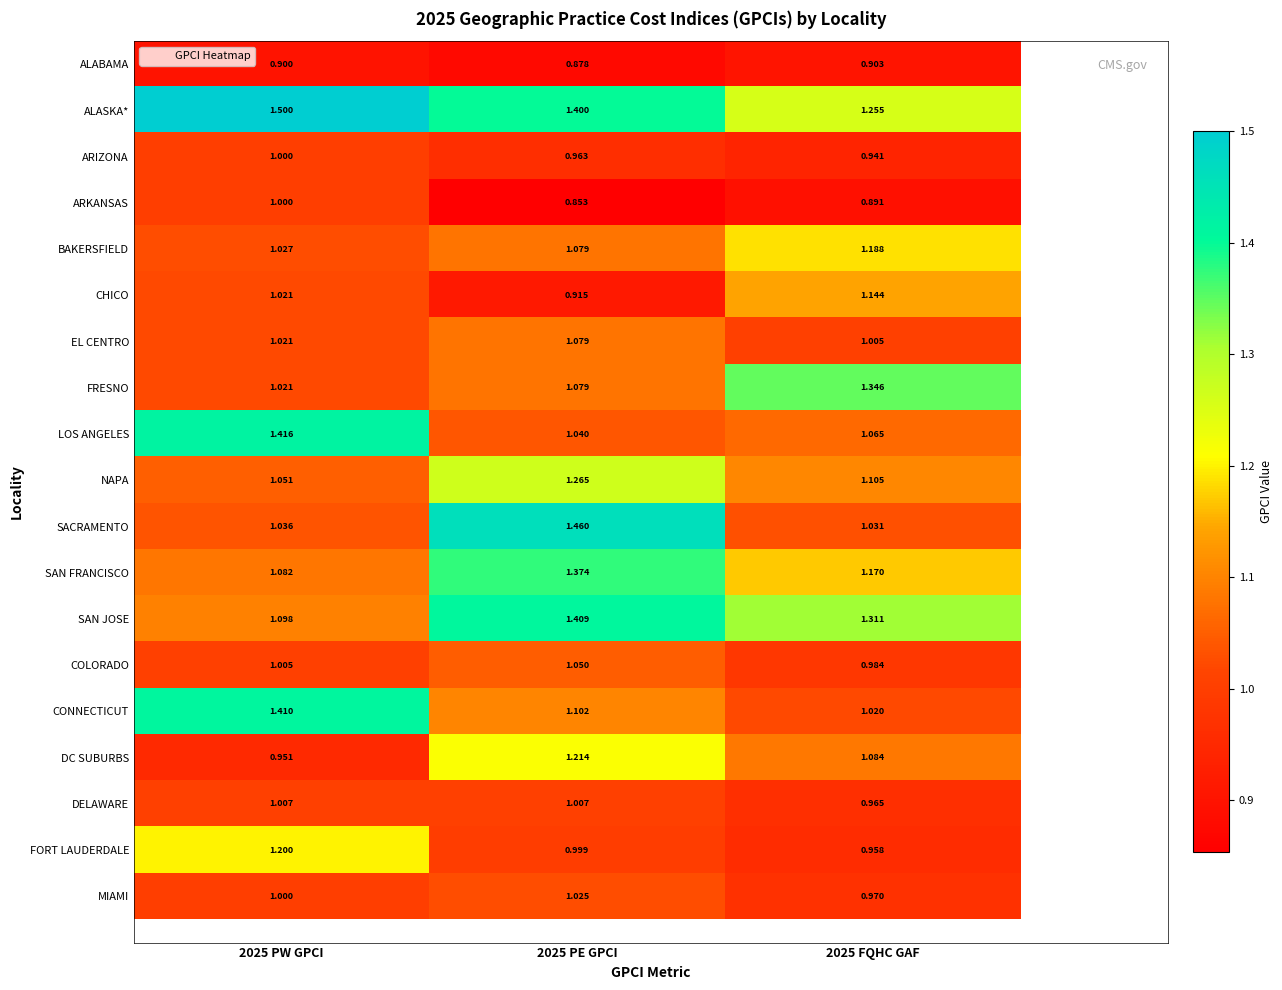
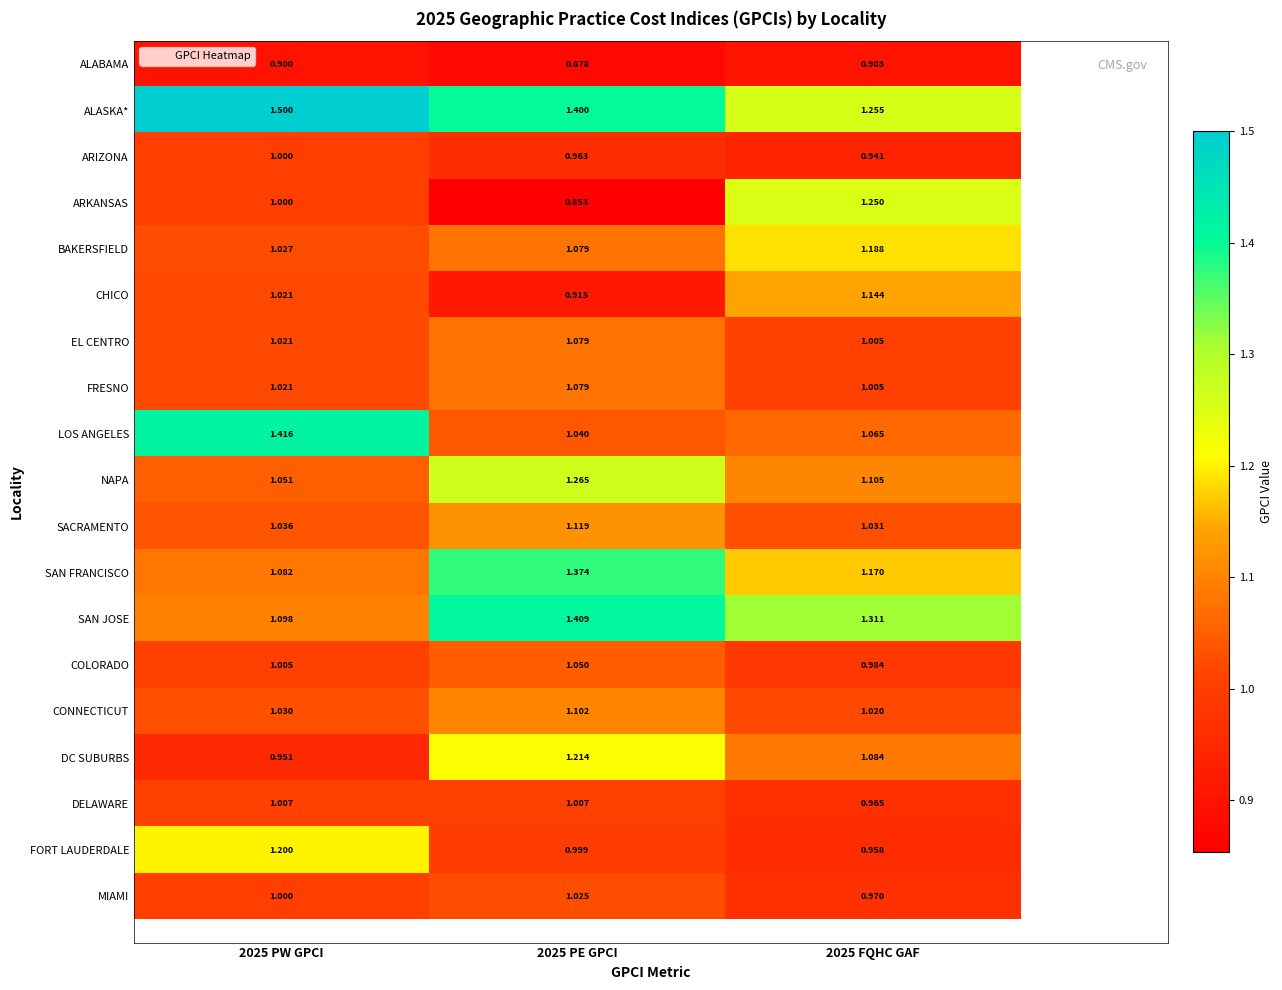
  {
    "ALABAMA": {
      "2025 PW GPCI": 0.900,
      "2025 PE GPCI": 0.878,
      "2025 FQHC GAF": 0.903
    },
    "ALASKA*": {
      "2025 PW GPCI": 1.500,
      "2025 PE GPCI": 1.400,
      "2025 FQHC GAF": 1.255
    },
    "ARIZONA": {
      "2025 PW GPCI": 1.000,
      "2025 PE GPCI": 0.963,
      "2025 FQHC GAF": 0.941
    },
    "ARKANSAS": {
      "2025 PW GPCI": 1.000,
      "2025 PE GPCI": 0.853,
-     "2025 FQHC GAF": 0.891
+     "2025 FQHC GAF": 1.250
    },
    "BAKERSFIELD": {
      "2025 PW GPCI": 1.027,
      "2025 PE GPCI": 1.079,
      "2025 FQHC GAF": 1.188
    },
    "CHICO": {
      "2025 PW GPCI": 1.021,
      "2025 PE GPCI": 0.915,
      "2025 FQHC GAF": 1.144
    },
    "EL CENTRO": {
      "2025 PW GPCI": 1.021,
      "2025 PE GPCI": 1.079,
      "2025 FQHC GAF": 1.005
    },
    "FRESNO": {
      "2025 PW GPCI": 1.021,
      "2025 PE GPCI": 1.079,
-     "2025 FQHC GAF": 1.346
+     "2025 FQHC GAF": 1.005
    },
    "LOS ANGELES": {
      "2025 PW GPCI": 1.416,
      "2025 PE GPCI": 1.040,
      "2025 FQHC GAF": 1.065
    },
    "NAPA": {
      "2025 PW GPCI": 1.051,
      "2025 PE GPCI": 1.265,
      "2025 FQHC GAF": 1.105
    },
    "SACRAMENTO": {
      "2025 PW GPCI": 1.036,
-     "2025 PE GPCI": 1.460,
+     "2025 PE GPCI": 1.119,
      "2025 FQHC GAF": 1.031
    },
    "SAN FRANCISCO": {
      "2025 PW GPCI": 1.082,
      "2025 PE GPCI": 1.374,
      "2025 FQHC GAF": 1.170
    },
    "SAN JOSE": {
      "2025 PW GPCI": 1.098,
      "2025 PE GPCI": 1.409,
      "2025 FQHC GAF": 1.311
    },
    "COLORADO": {
      "2025 PW GPCI": 1.005,
      "2025 PE GPCI": 1.050,
      "2025 FQHC GAF": 0.984
    },
    "CONNECTICUT": {
-     "2025 PW GPCI": 1.410,
+     "2025 PW GPCI": 1.030,
      "2025 PE GPCI": 1.102,
      "2025 FQHC GAF": 1.020
    },
    "DC SUBURBS": {
      "2025 PW GPCI": 0.951,
      "2025 PE GPCI": 1.214,
      "2025 FQHC GAF": 1.084
    },
    "DELAWARE": {
      "2025 PW GPCI": 1.007,
      "2025 PE GPCI": 1.007,
      "2025 FQHC GAF": 0.965
    },
    "FORT LAUDERDALE": {
      "2025 PW GPCI": 1.200,
      "2025 PE GPCI": 0.999,
      "2025 FQHC GAF": 0.958
    },
    "MIAMI": {
      "2025 PW GPCI": 1.000,
      "2025 PE GPCI": 1.025,
      "2025 FQHC GAF": 0.970
    }
  }
